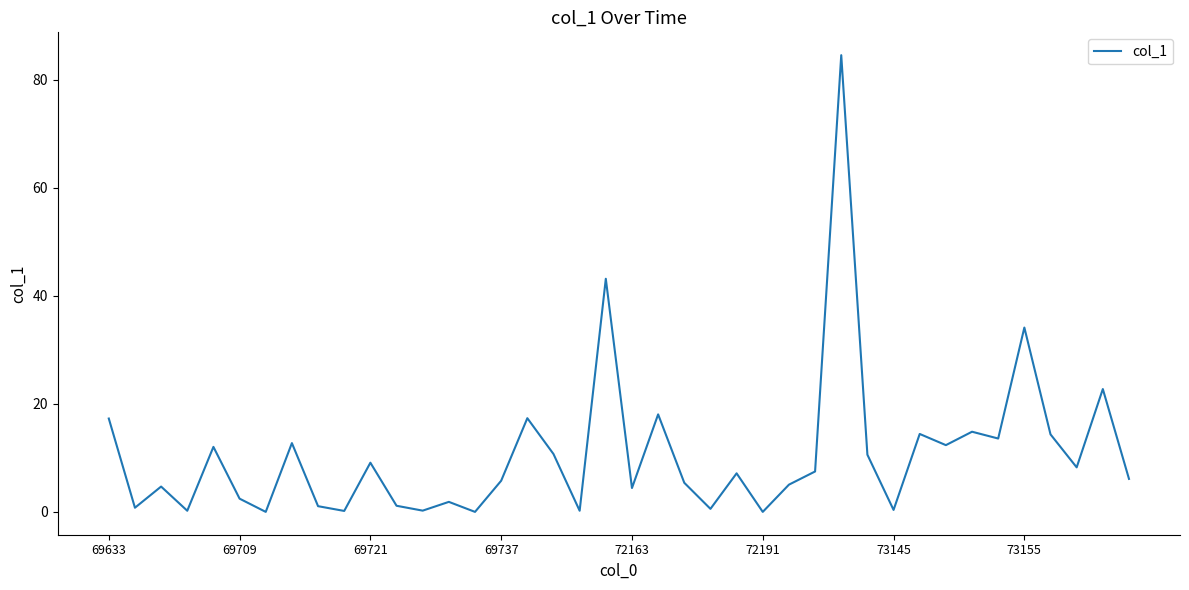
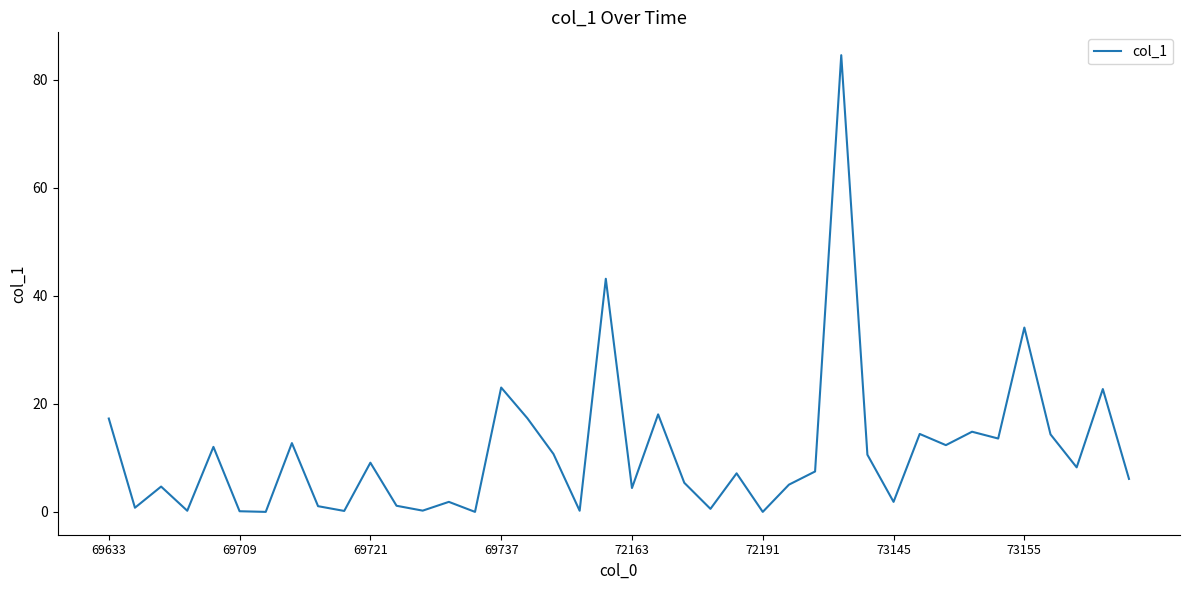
  {
    "69633": 17,
-   "69709": 2,
+   "69709": 0,
    "69721": 9,
-   "69737": 6,
+   "69737": 23,
    "72163": 4,
    "72191": 0,
-   "73145": 0,
+   "73145": 2,
    "73155": 34
  }
